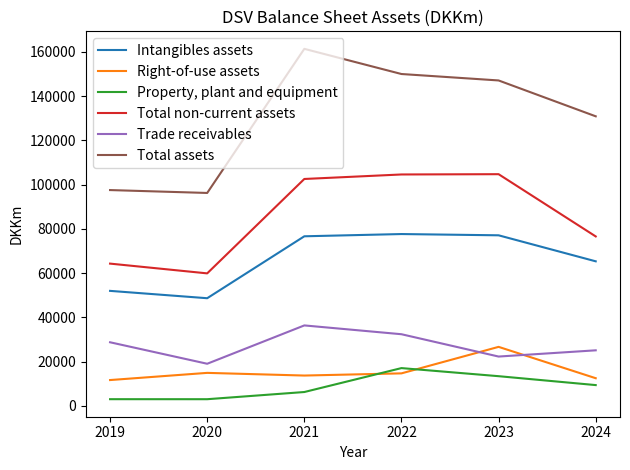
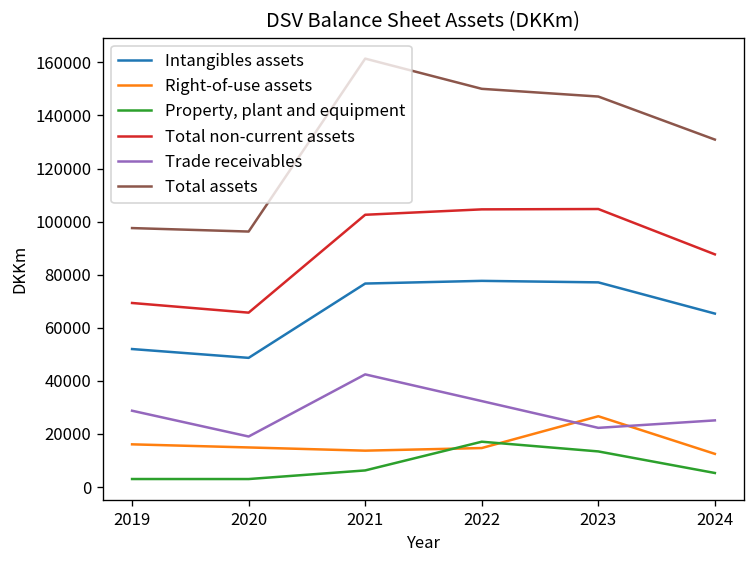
  {
    "Intangibles assets": {
      "2019": 52000,
      "2020": 49000,
      "2021": 77000,
      "2022": 78000,
      "2023": 77000,
      "2024": 65000
    },
    "Right-of-use assets": {
-     "2019": 12000,
+     "2019": 16000,
      "2020": 15000,
      "2021": 14000,
      "2022": 15000,
      "2023": 27000,
      "2024": 13000
    },
    "Property, plant and equipment": {
      "2019": 3000,
      "2020": 3000,
      "2021": 6000,
      "2022": 17000,
      "2023": 13000,
-     "2024": 9000
+     "2024": 5000
    },
    "Total non-current assets": {
-     "2019": 64000,
-     "2020": 60000,
+     "2019": 69000,
+     "2020": 66000,
      "2021": 103000,
      "2022": 105000,
      "2023": 105000,
-     "2024": 77000
+     "2024": 88000
    },
    "Trade receivables": {
      "2019": 29000,
      "2020": 19000,
-     "2021": 36000,
+     "2021": 42000,
      "2022": 32000,
      "2023": 22000,
      "2024": 25000
    },
    "Total assets": {
      "2019": 98000,
      "2020": 96000,
      "2022": 150000,
      "2023": 147000,
      "2024": 131000
    }
  }
